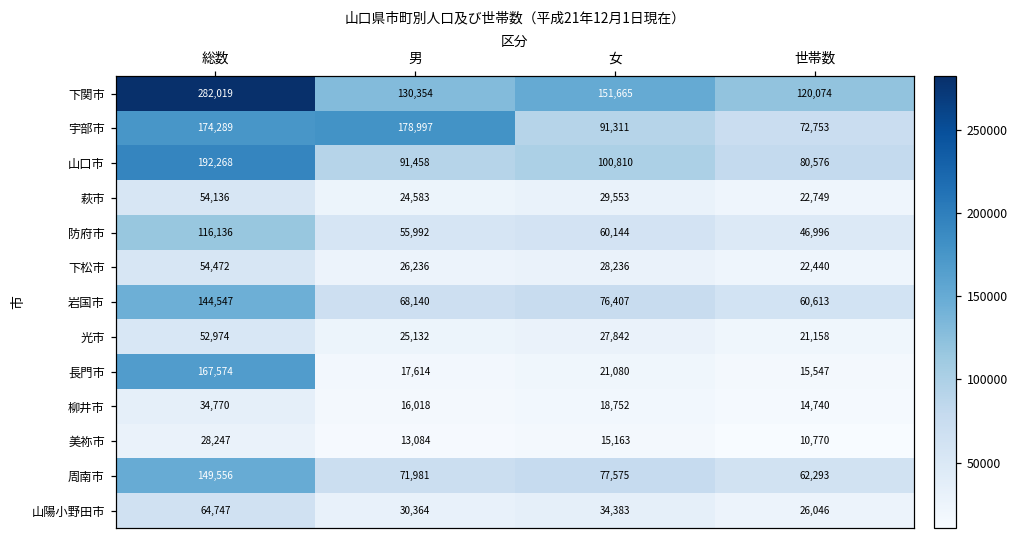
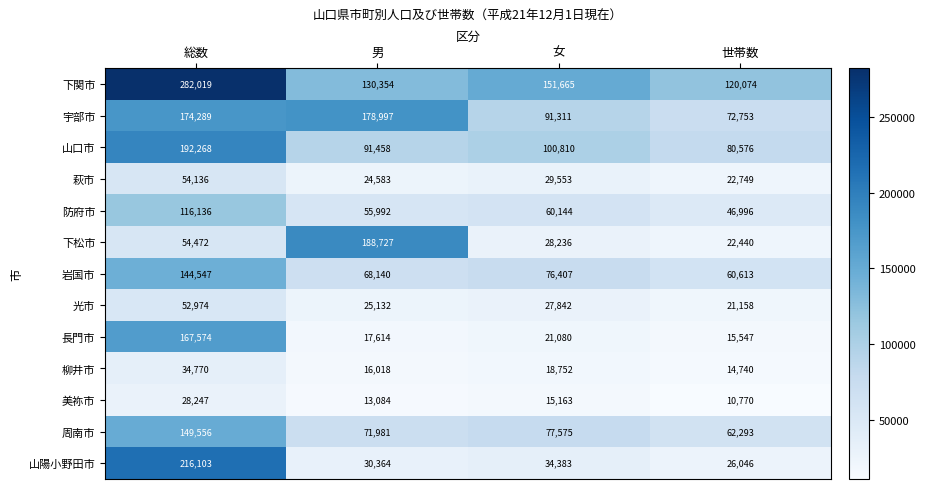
  {
    "下関市": {
      "総数": "282,019",
      "男": "130,354",
      "女": "151,665",
      "世帯数": "120,074"
    },
    "宇部市": {
      "総数": "174,289",
      "男": "178,997",
      "女": "91,311",
      "世帯数": "72,753"
    },
    "山口市": {
      "総数": "192,268",
      "男": "91,458",
      "女": "100,810",
      "世帯数": "80,576"
    },
    "萩市": {
      "総数": "54,136",
      "男": "24,583",
      "女": "29,553",
      "世帯数": "22,749"
    },
    "防府市": {
      "総数": "116,136",
      "男": "55,992",
      "女": "60,144",
      "世帯数": "46,996"
    },
    "下松市": {
      "総数": "54,472",
-     "男": "26,236",
+     "男": "188,727",
      "女": "28,236",
      "世帯数": "22,440"
    },
    "岩国市": {
      "総数": "144,547",
      "男": "68,140",
      "女": "76,407",
      "世帯数": "60,613"
    },
    "光市": {
      "総数": "52,974",
      "男": "25,132",
      "女": "27,842",
      "世帯数": "21,158"
    },
    "長門市": {
      "総数": "167,574",
      "男": "17,614",
      "女": "21,080",
      "世帯数": "15,547"
    },
    "柳井市": {
      "総数": "34,770",
      "男": "16,018",
      "女": "18,752",
      "世帯数": "14,740"
    },
    "美祢市": {
      "総数": "28,247",
      "男": "13,084",
      "女": "15,163",
      "世帯数": "10,770"
    },
    "周南市": {
      "総数": "149,556",
      "男": "71,981",
      "女": "77,575",
      "世帯数": "62,293"
    },
    "山陽小野田市": {
-     "総数": "64,747",
+     "総数": "216,103",
      "男": "30,364",
      "女": "34,383",
      "世帯数": "26,046"
    }
  }
